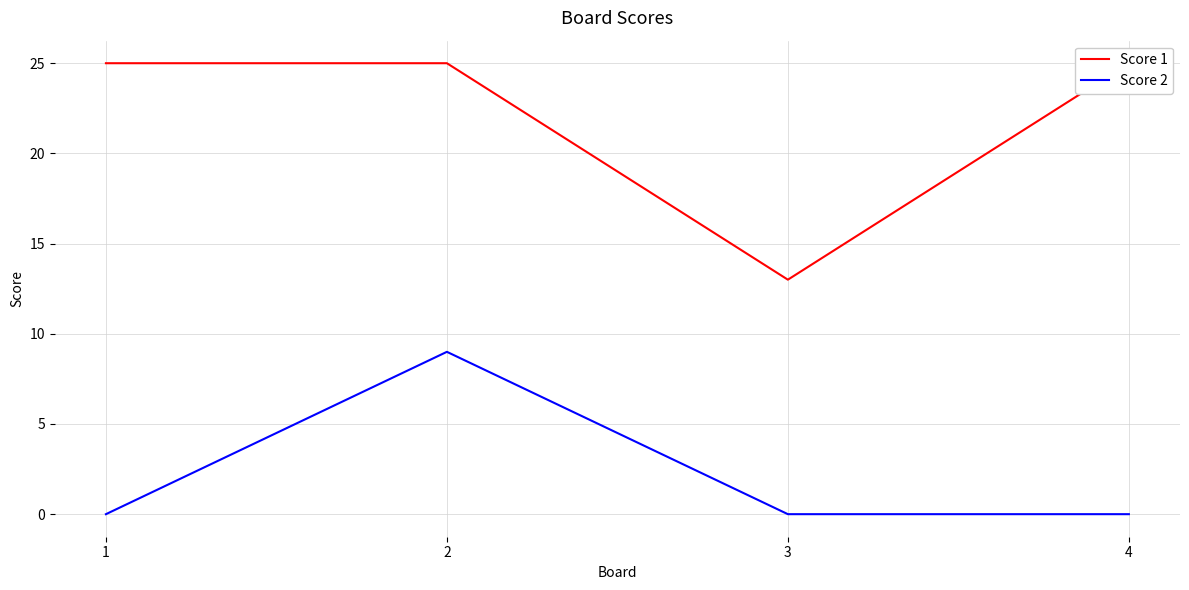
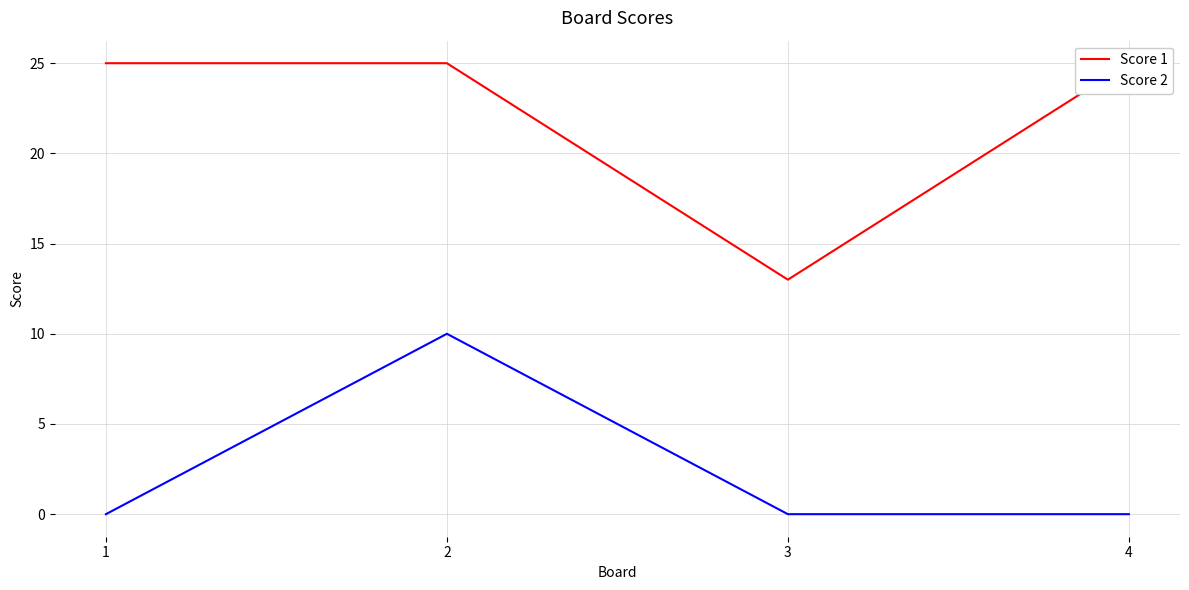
  {
    "Score 1": {
      "1": 25,
      "2": 25,
      "3": 13
    },
    "Score 2": {
      "1": 0,
-     "2": 9,
+     "2": 10,
      "3": 0,
      "4": 0
    }
  }
